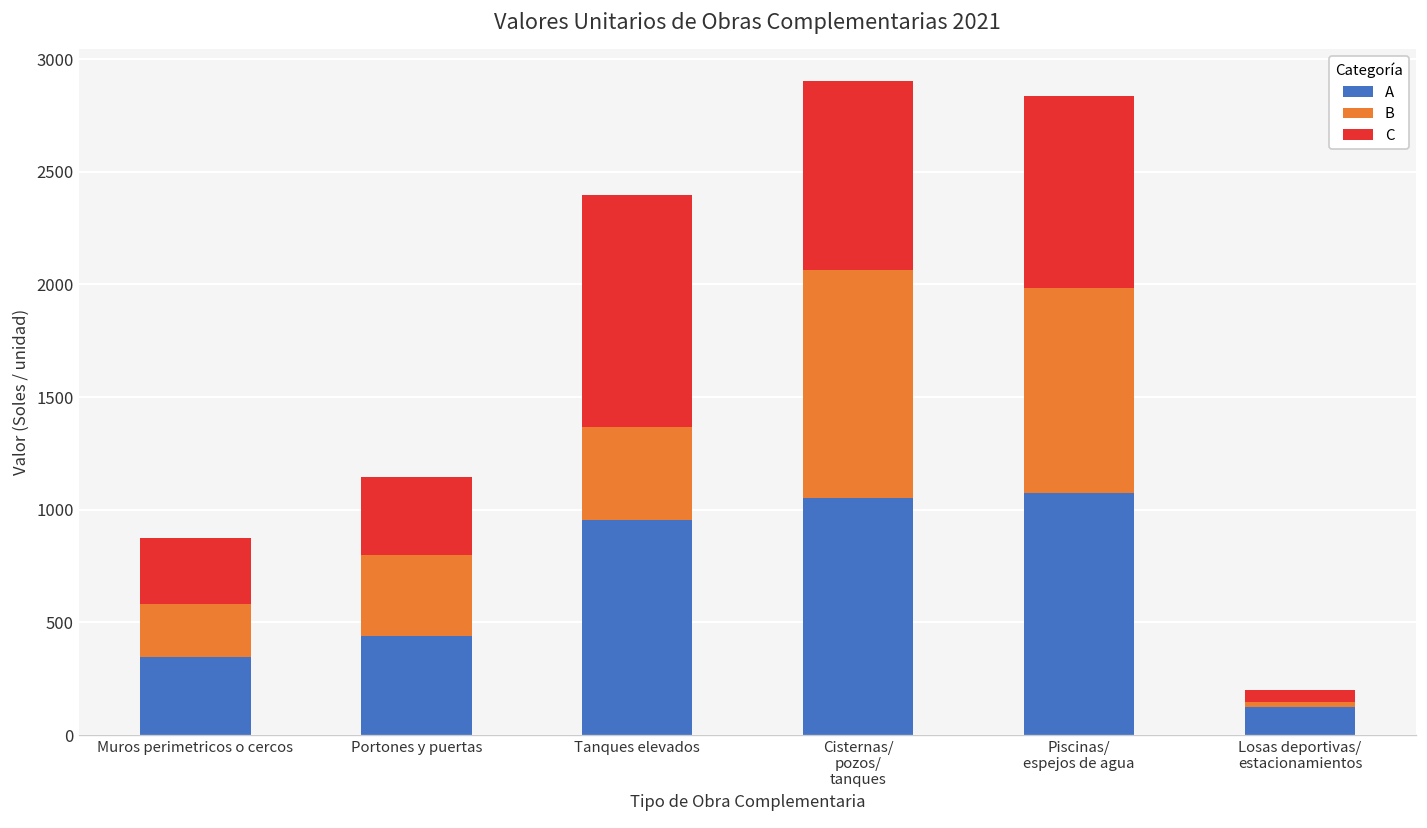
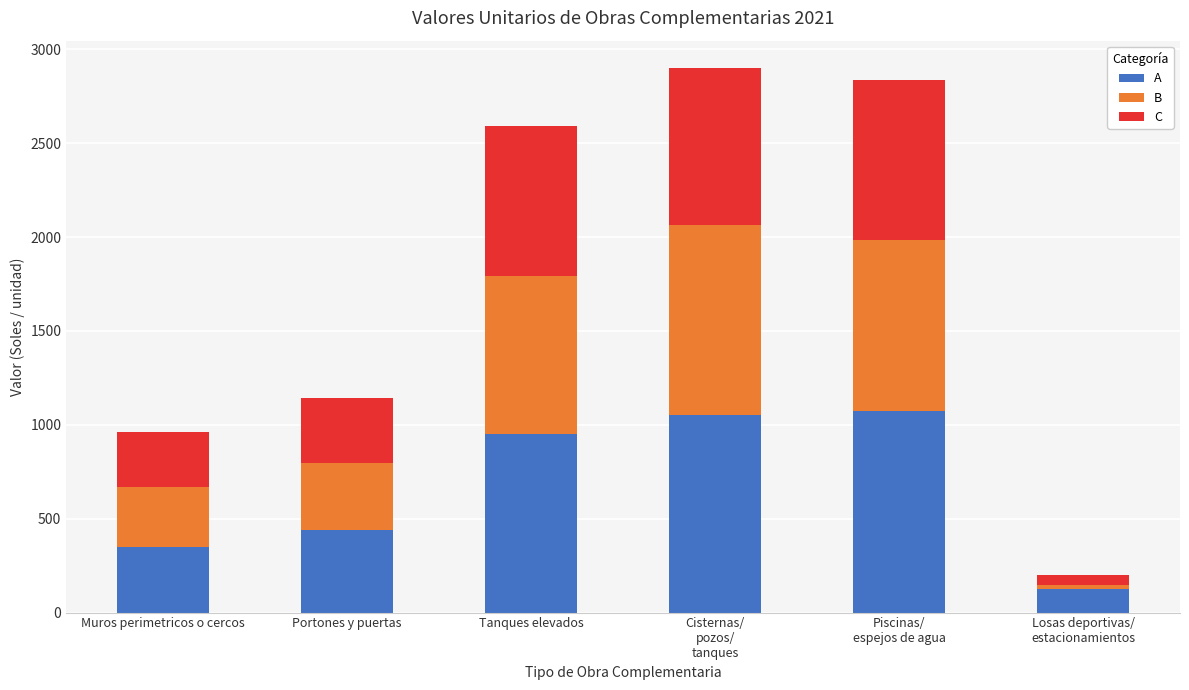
  {
    "A": {
      "Muros perimetricos o cercos": 350,
      "Portones y puertas": 440,
      "Tanques elevados": 950,
      "Cisternas/ pozos/ tanques": 1050,
      "Piscinas/ espejos de agua": 1070,
      "Losas deportivas/ estacionamientos": 130
    },
    "B": {
-     "Muros perimetricos o cercos": 230,
+     "Muros perimetricos o cercos": 320,
      "Portones y puertas": 360,
-     "Tanques elevados": 410,
+     "Tanques elevados": 840,
      "Cisternas/ pozos/ tanques": 1010,
      "Piscinas/ espejos de agua": 910,
      "Losas deportivas/ estacionamientos": 20
    },
    "C": {
      "Muros perimetricos o cercos": 290,
      "Portones y puertas": 340,
-     "Tanques elevados": 1030,
+     "Tanques elevados": 800,
      "Cisternas/ pozos/ tanques": 840,
      "Piscinas/ espejos de agua": 850,
      "Losas deportivas/ estacionamientos": 50
    }
  }
